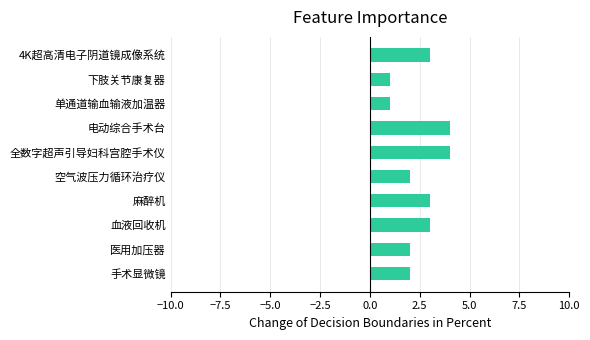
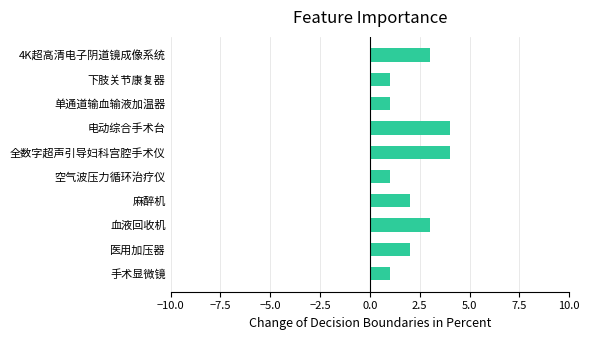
  {
    "4K超高清电子阴道镜成像系统": 3,
    "下肢关节康复器": 1,
    "单通道输血输液加温器": 1,
    "电动综合手术台": 4,
    "全数字超声引导妇科宫腔手术仪": 4,
-   "空气波压力循环治疗仪": 2,
-   "麻醉机": 3,
+   "空气波压力循环治疗仪": 1,
+   "麻醉机": 2,
    "血液回收机": 3,
    "医用加压器": 2,
-   "手术显微镜": 2
+   "手术显微镜": 1
  }
